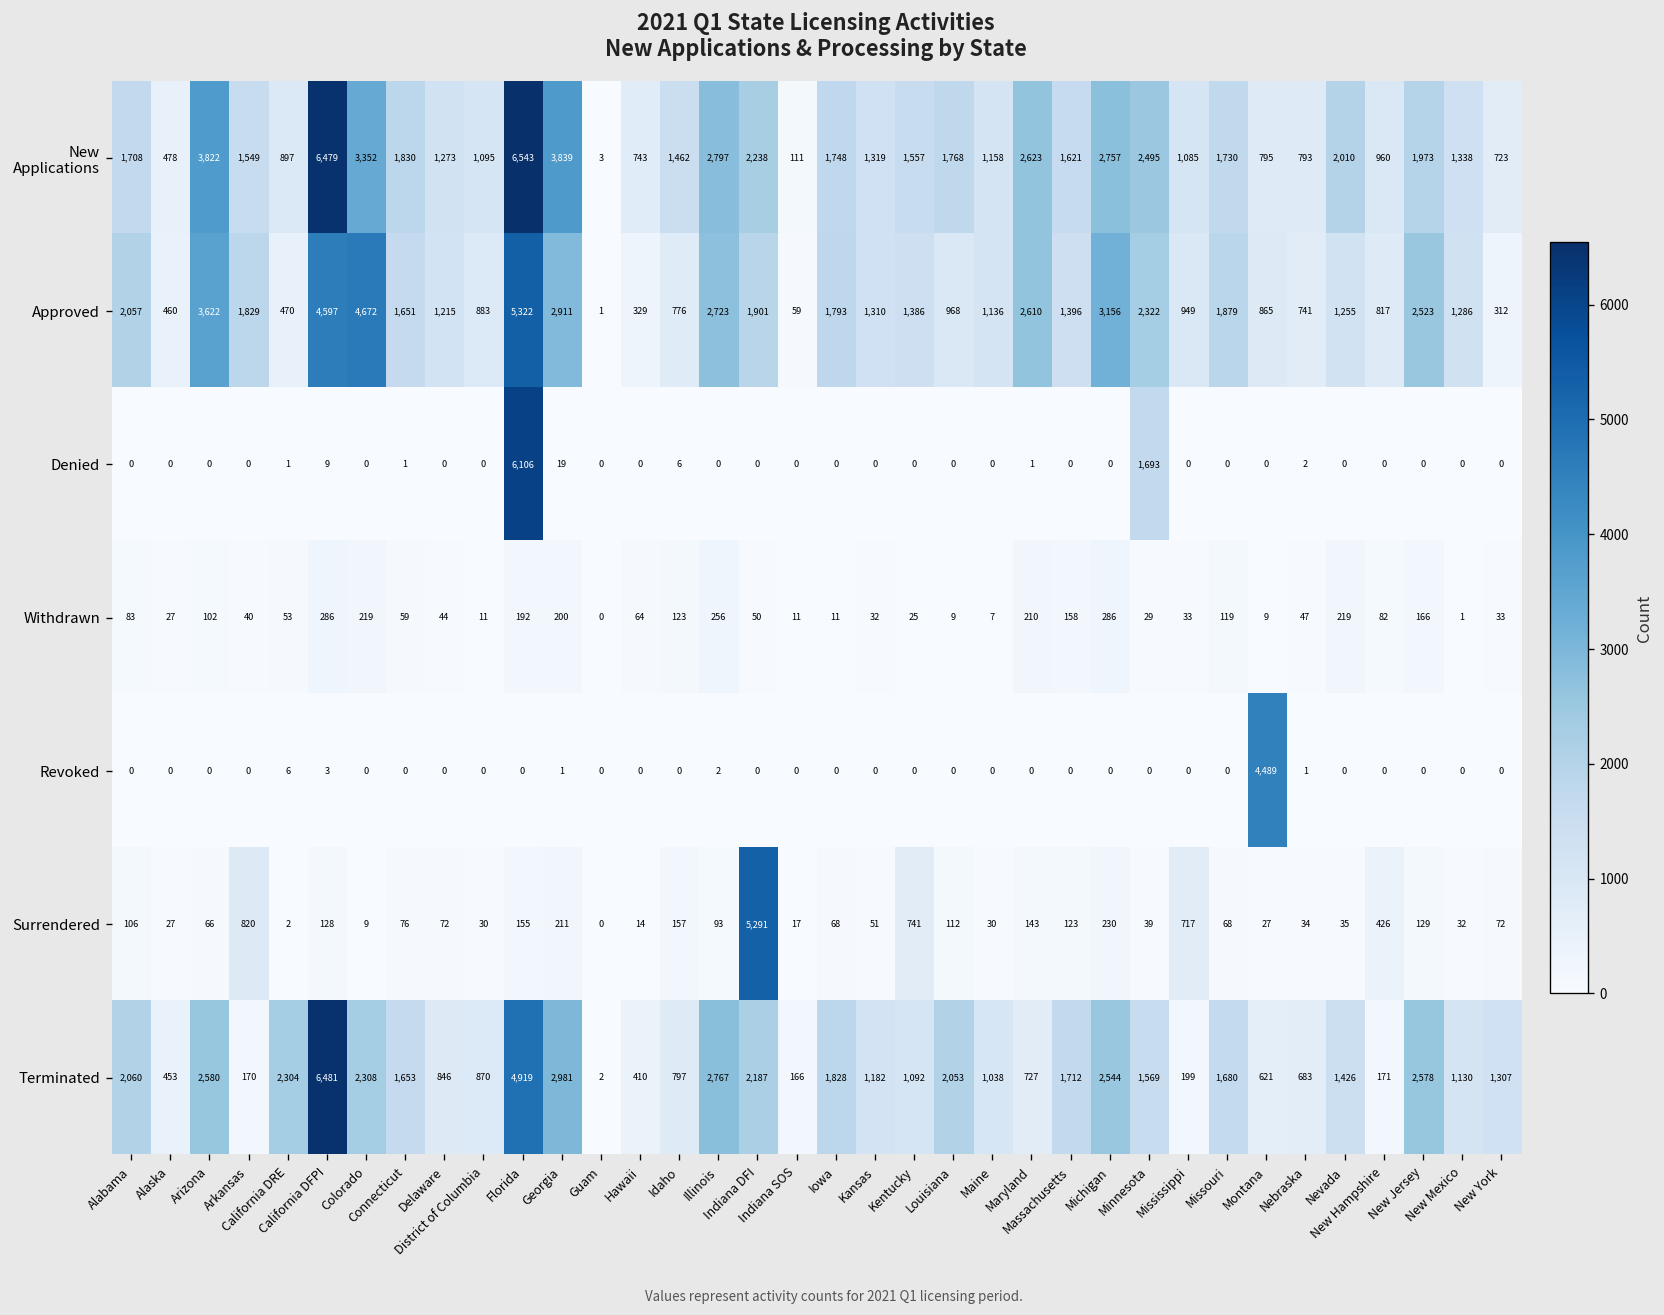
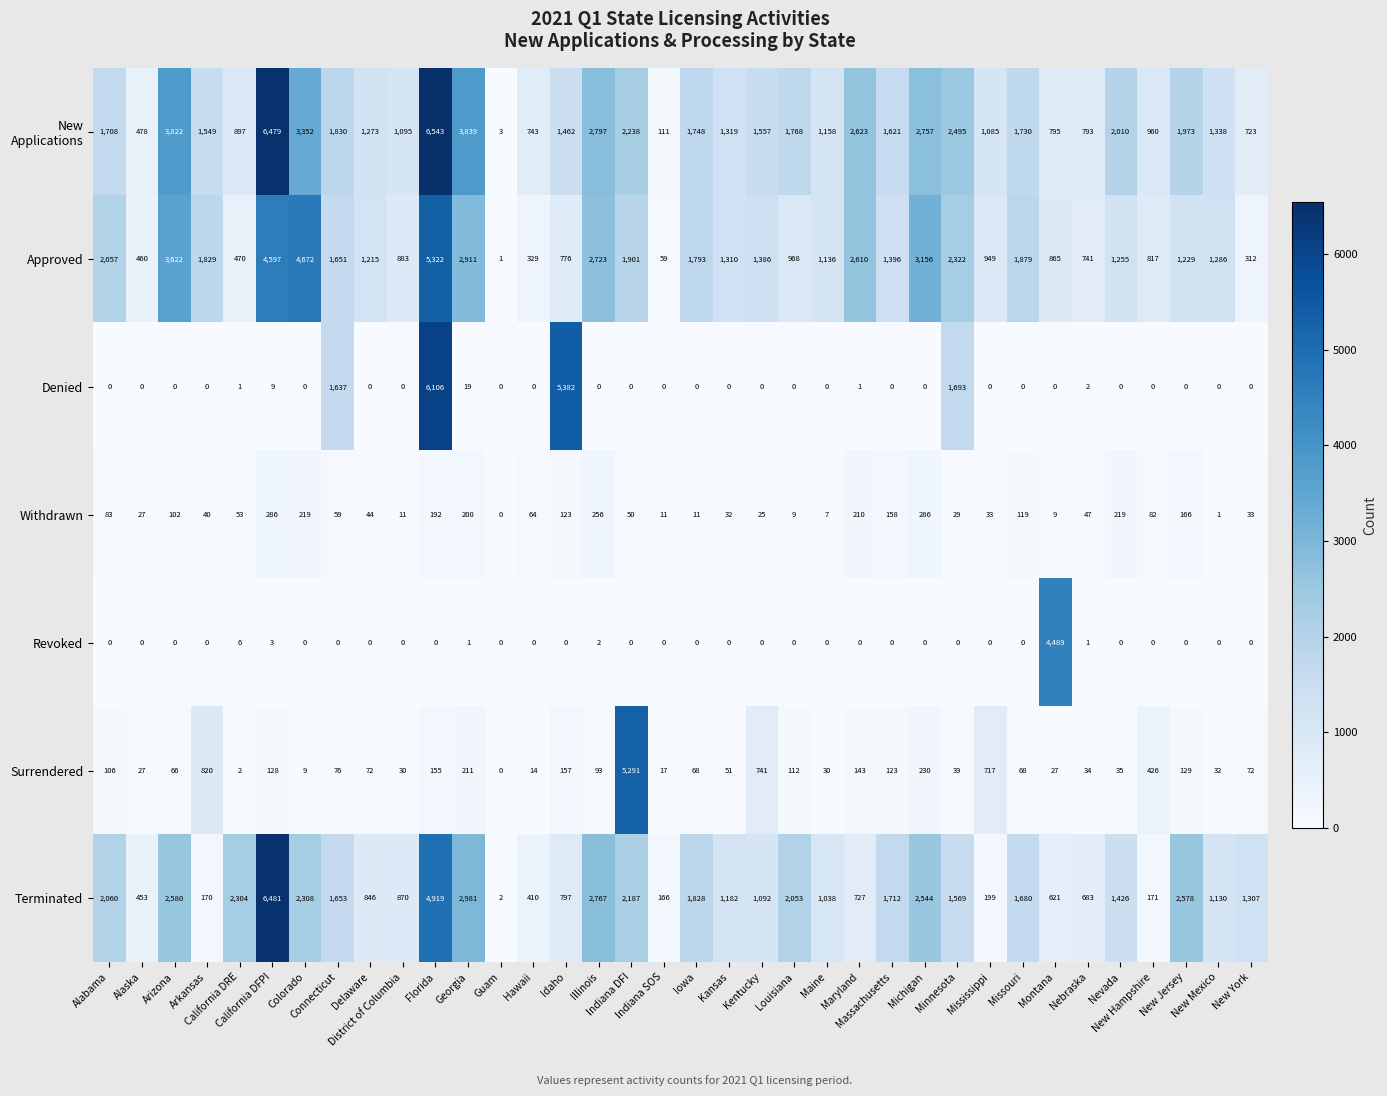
  {
    "Approved": {
      "Alabama": "2,057",
      "Alaska": "460",
      "Arizona": "3,622",
      "Arkansas": "1,829",
      "California DRE": "470",
      "California DFPI": "4,597",
      "Colorado": "4,672",
      "Connecticut": "1,651",
      "Delaware": "1,215",
      "District of Columbia": "883",
      "Florida": "5,322",
      "Georgia": "2,911",
      "Guam": "1",
      "Hawaii": "329",
      "Idaho": "776",
      "Illinois": "2,723",
      "Indiana DFI": "1,901",
      "Indiana SOS": "59",
      "Iowa": "1,793",
      "Kansas": "1,310",
      "Kentucky": "1,386",
      "Louisiana": "968",
      "Maine": "1,136",
      "Maryland": "2,610",
      "Massachusetts": "1,396",
      "Michigan": "3,156",
      "Minnesota": "2,322",
      "Mississippi": "949",
      "Missouri": "1,879",
      "Montana": "865",
      "Nebraska": "741",
      "Nevada": "1,255",
      "New Hampshire": "817",
-     "New Jersey": "2,523",
+     "New Jersey": "1,229",
      "New Mexico": "1,286",
      "New York": "312"
    },
    "Denied": {
      "Alabama": "0",
      "Alaska": "0",
      "Arizona": "0",
      "Arkansas": "0",
      "California DRE": "1",
      "California DFPI": "9",
      "Colorado": "0",
-     "Connecticut": "1",
+     "Connecticut": "1,637",
      "Delaware": "0",
      "District of Columbia": "0",
      "Florida": "6,106",
      "Georgia": "19",
      "Guam": "0",
      "Hawaii": "0",
-     "Idaho": "6",
+     "Idaho": "5,382",
      "Illinois": "0",
      "Indiana DFI": "0",
      "Indiana SOS": "0",
      "Iowa": "0",
      "Kansas": "0",
      "Kentucky": "0",
      "Louisiana": "0",
      "Maine": "0",
      "Maryland": "1",
      "Massachusetts": "0",
      "Michigan": "0",
      "Minnesota": "1,693",
      "Mississippi": "0",
      "Missouri": "0",
      "Montana": "0",
      "Nebraska": "2",
      "Nevada": "0",
      "New Hampshire": "0",
      "New Jersey": "0",
      "New Mexico": "0",
      "New York": "0"
    }
  }
